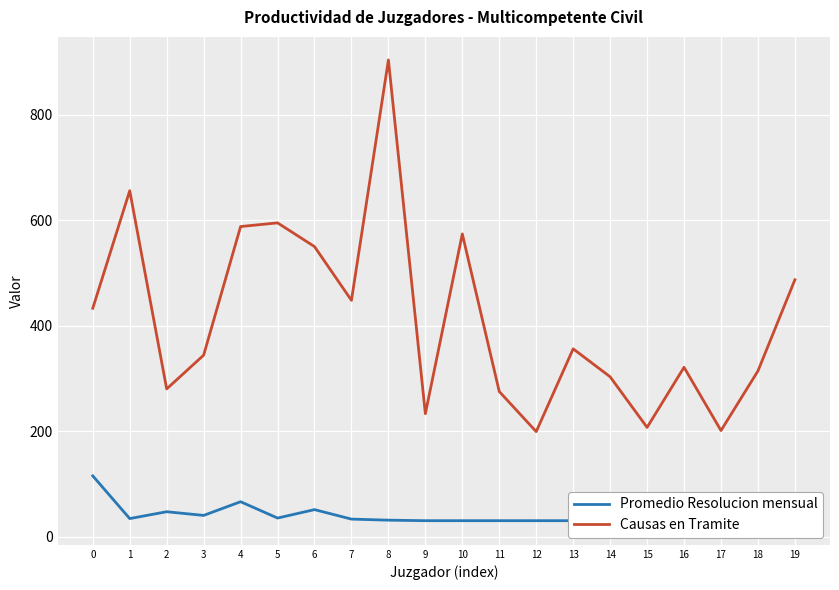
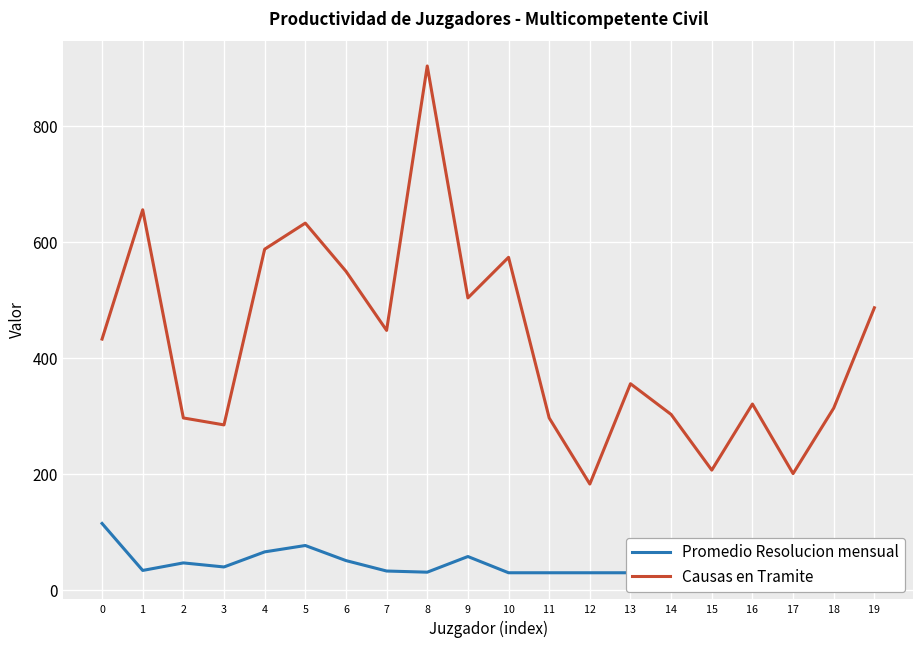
  {
    "Promedio Resolucion mensual": {
      "0": 120,
      "1": 30,
      "2": 50,
      "3": 40,
      "4": 70,
-     "5": 40,
+     "5": 80,
      "6": 50,
      "7": 30,
      "8": 30,
-     "9": 30,
+     "9": 60,
      "10": 30,
      "11": 30,
      "12": 30
    },
    "Causas en Tramite": {
      "0": 430,
      "1": 660,
-     "2": 280,
-     "3": 340,
+     "2": 300,
+     "3": 290,
      "4": 590,
-     "5": 600,
+     "5": 630,
      "6": 550,
      "7": 450,
      "8": 900,
-     "9": 230,
+     "9": 500,
      "10": 570,
-     "11": 280,
-     "12": 200,
+     "11": 300,
+     "12": 180,
      "13": 360,
      "14": 300,
      "15": 210,
      "16": 320,
      "17": 200,
      "18": 310,
      "19": 490
    }
  }
